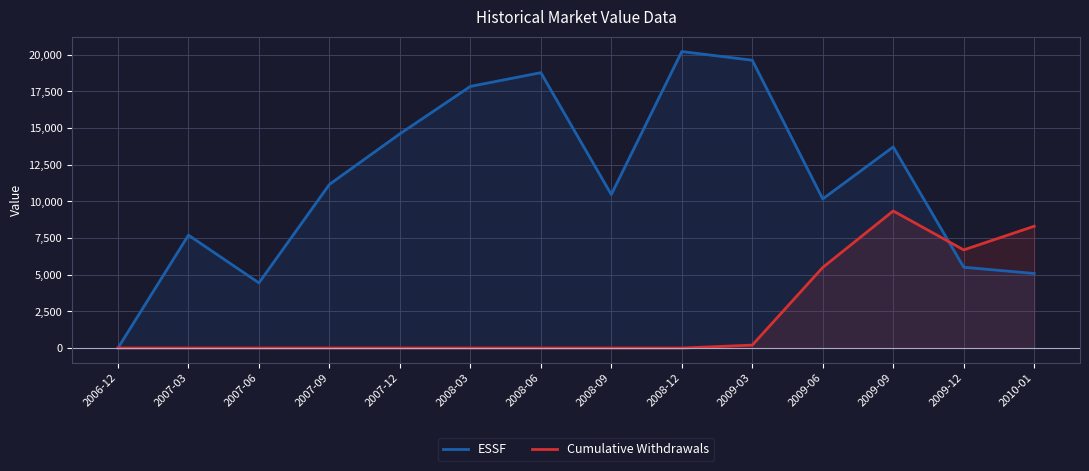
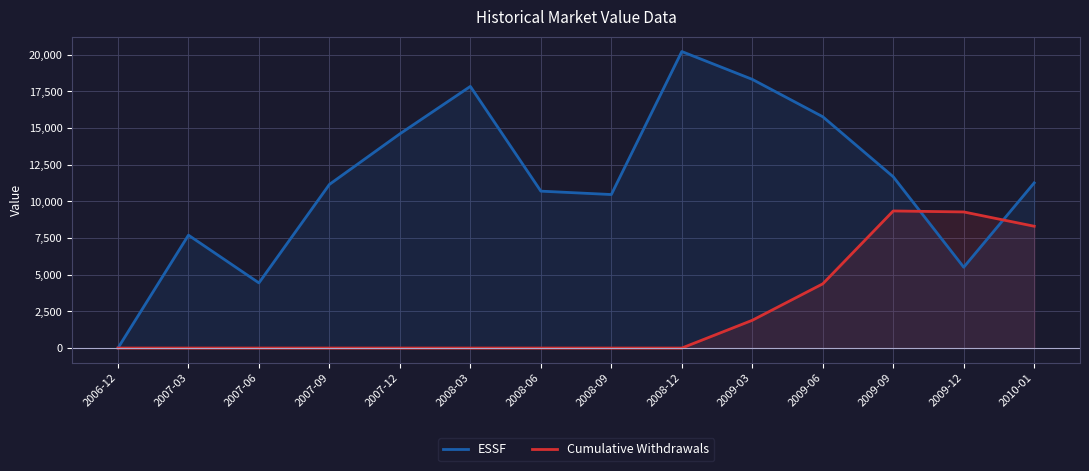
  {
    "ESSF": {
      "2007-03": "7,700",
      "2007-06": "4,400",
      "2007-09": "11,200",
      "2007-12": "14,600",
      "2008-03": "17,800",
-     "2008-06": "18,800",
+     "2008-06": "10,700",
      "2008-09": "10,500",
      "2008-12": "20,200",
-     "2009-03": "19,600",
-     "2009-06": "10,200",
-     "2009-09": "13,700",
+     "2009-03": "18,300",
+     "2009-06": "15,800",
+     "2009-09": "11,700",
      "2009-12": "5,500",
-     "2010-01": "5,100"
+     "2010-01": "11,300"
    },
    "Cumulative Withdrawals": {
      "2007-03": "0",
      "2007-06": "0",
      "2007-09": "0",
      "2007-12": "0",
      "2008-03": "0",
      "2008-06": "0",
      "2008-09": "0",
      "2008-12": "0",
-     "2009-03": "200",
-     "2009-06": "5,500",
+     "2009-03": "1,900",
+     "2009-06": "4,400",
      "2009-09": "9,300",
-     "2009-12": "6,700",
+     "2009-12": "9,300",
      "2010-01": "8,300"
    }
  }
